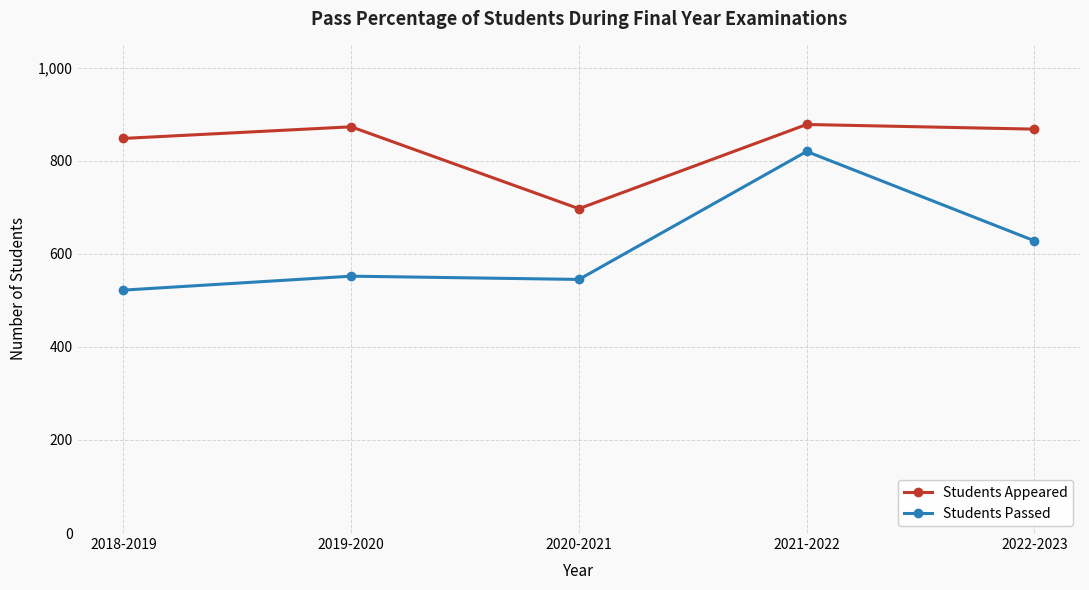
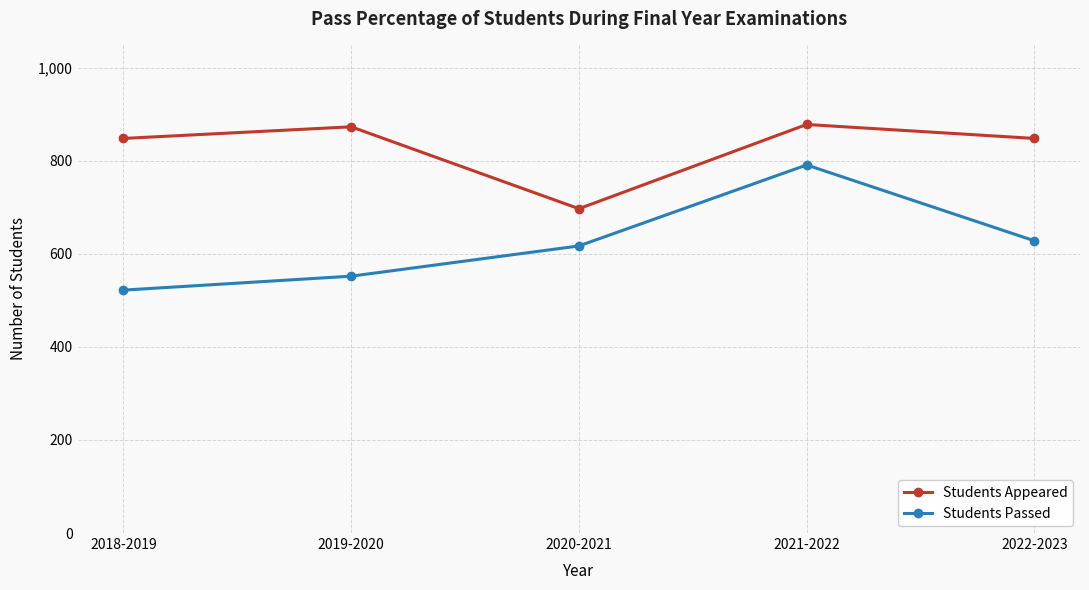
  {
    "Students Appeared": {
      "2018-2019": 850,
      "2019-2020": 870,
      "2020-2021": 700,
      "2021-2022": 880,
-     "2022-2023": 870
+     "2022-2023": 850
    },
    "Students Passed": {
      "2018-2019": 520,
      "2019-2020": 550,
-     "2020-2021": 550,
-     "2021-2022": 820,
+     "2020-2021": 620,
+     "2021-2022": 790,
      "2022-2023": 630
    }
  }
